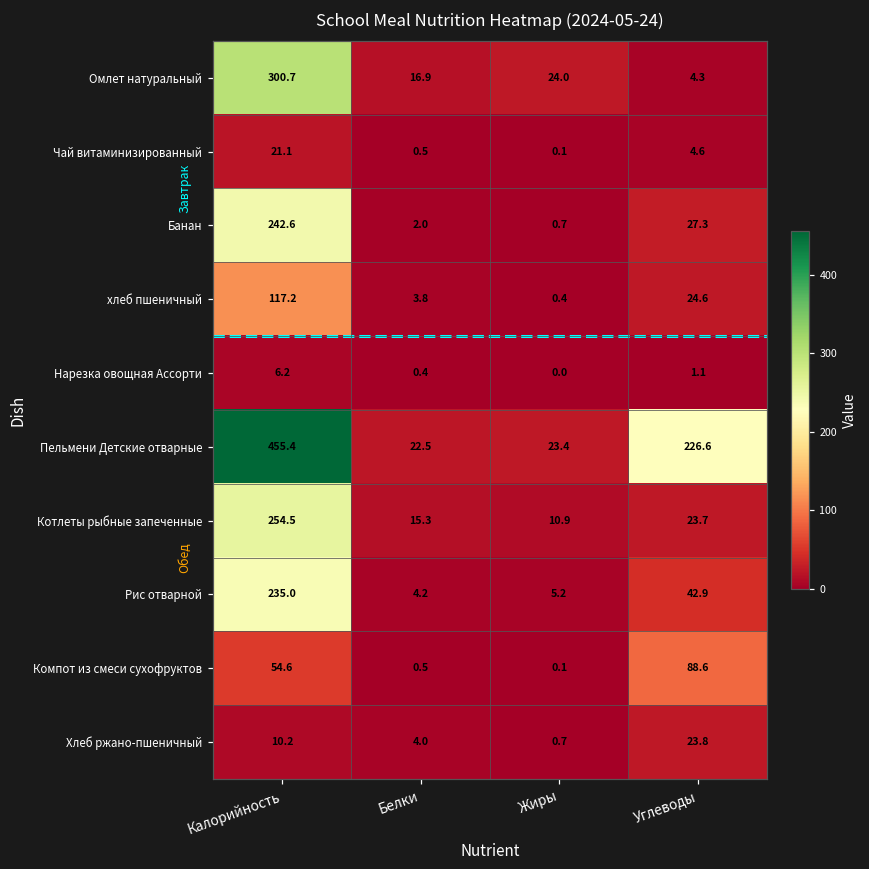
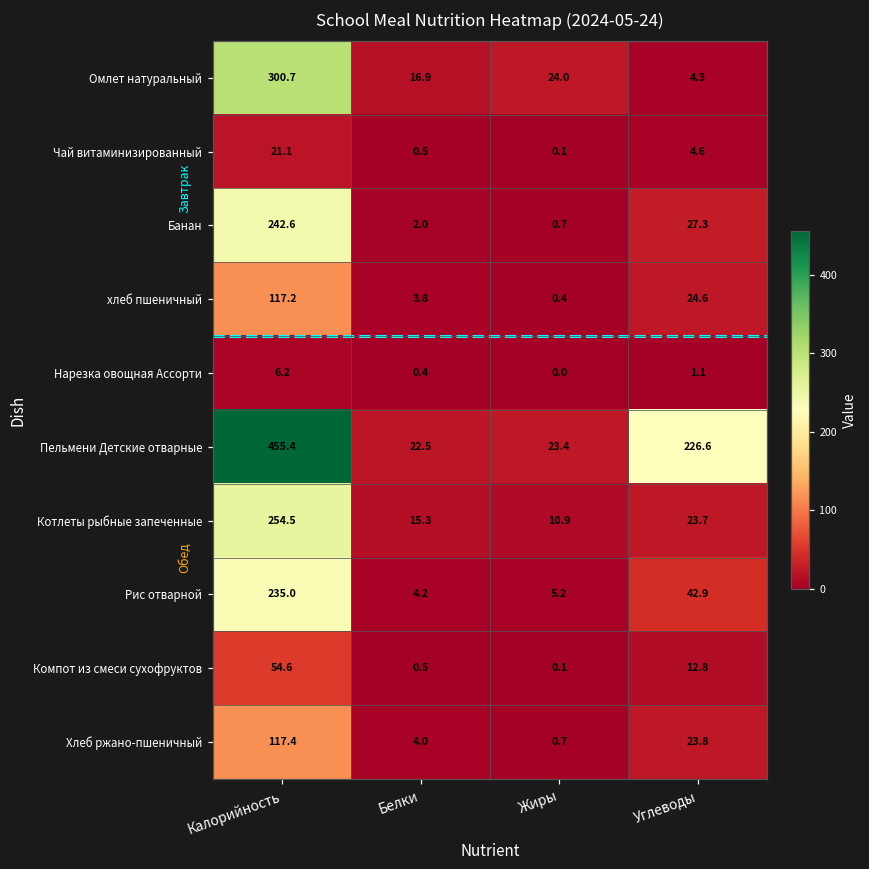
  {
    "Омлет натуральный": {
      "Калорийность": 300.7,
      "Белки": 16.9,
      "Жиры": 24.0,
      "Углеводы": 4.3
    },
    "Чай витаминизированный": {
      "Калорийность": 21.1,
      "Белки": 0.5,
      "Жиры": 0.1,
      "Углеводы": 4.6
    },
    "Банан": {
      "Калорийность": 242.6,
      "Белки": 2.0,
      "Жиры": 0.7,
      "Углеводы": 27.3
    },
    "хлеб пшеничный": {
      "Калорийность": 117.2,
      "Белки": 3.8,
      "Жиры": 0.4,
      "Углеводы": 24.6
    },
    "Нарезка овощная Ассорти": {
      "Калорийность": 6.2,
      "Белки": 0.4,
      "Жиры": 0.0,
      "Углеводы": 1.1
    },
    "Пельмени Детские отварные": {
      "Калорийность": 455.4,
      "Белки": 22.5,
      "Жиры": 23.4,
      "Углеводы": 226.6
    },
    "Котлеты рыбные запеченные": {
      "Калорийность": 254.5,
      "Белки": 15.3,
      "Жиры": 10.9,
      "Углеводы": 23.7
    },
    "Рис отварной": {
      "Калорийность": 235.0,
      "Белки": 4.2,
      "Жиры": 5.2,
      "Углеводы": 42.9
    },
    "Компот из смеси сухофруктов": {
      "Калорийность": 54.6,
      "Белки": 0.5,
      "Жиры": 0.1,
-     "Углеводы": 88.6
+     "Углеводы": 12.8
    },
    "Хлеб ржано-пшеничный": {
-     "Калорийность": 10.2,
+     "Калорийность": 117.4,
      "Белки": 4.0,
      "Жиры": 0.7,
      "Углеводы": 23.8
    }
  }
